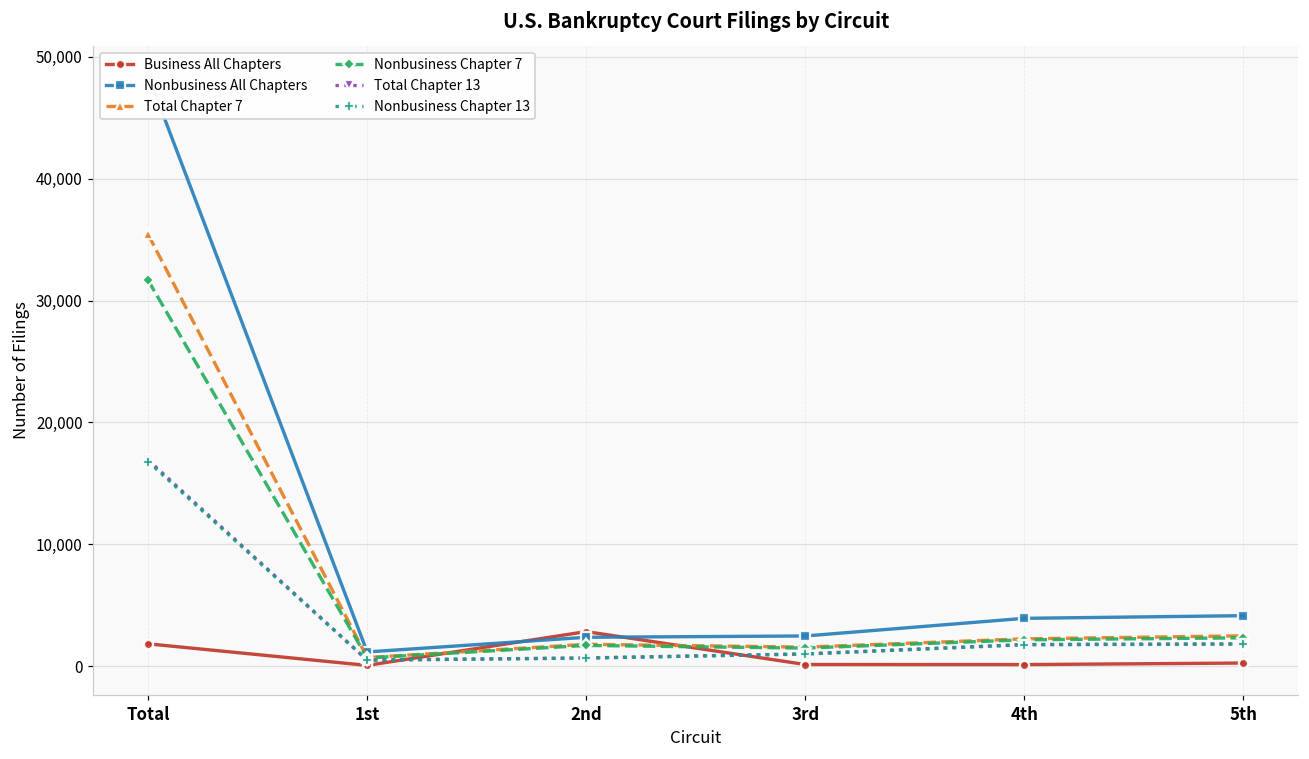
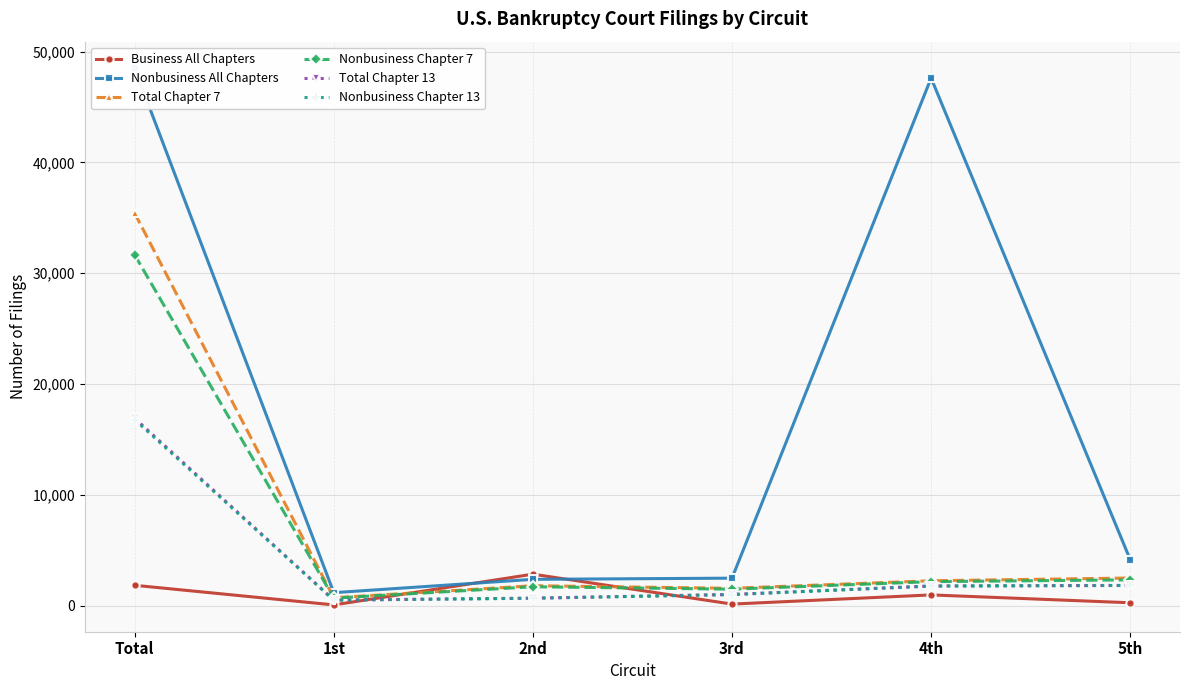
  {
    "Business All Chapters": {
      "Total": "1,800",
      "1st": "100",
      "2nd": "2,800",
      "3rd": "100",
-     "4th": "100",
+     "4th": "1,000",
      "5th": "300"
    },
    "Nonbusiness All Chapters": {
      "1st": "1,200",
      "2nd": "2,400",
      "3rd": "2,500",
-     "4th": "3,900",
+     "4th": "47,600",
      "5th": "4,100"
    },
    "Total Chapter 7": {
      "Total": "35,400"
    }
  }
